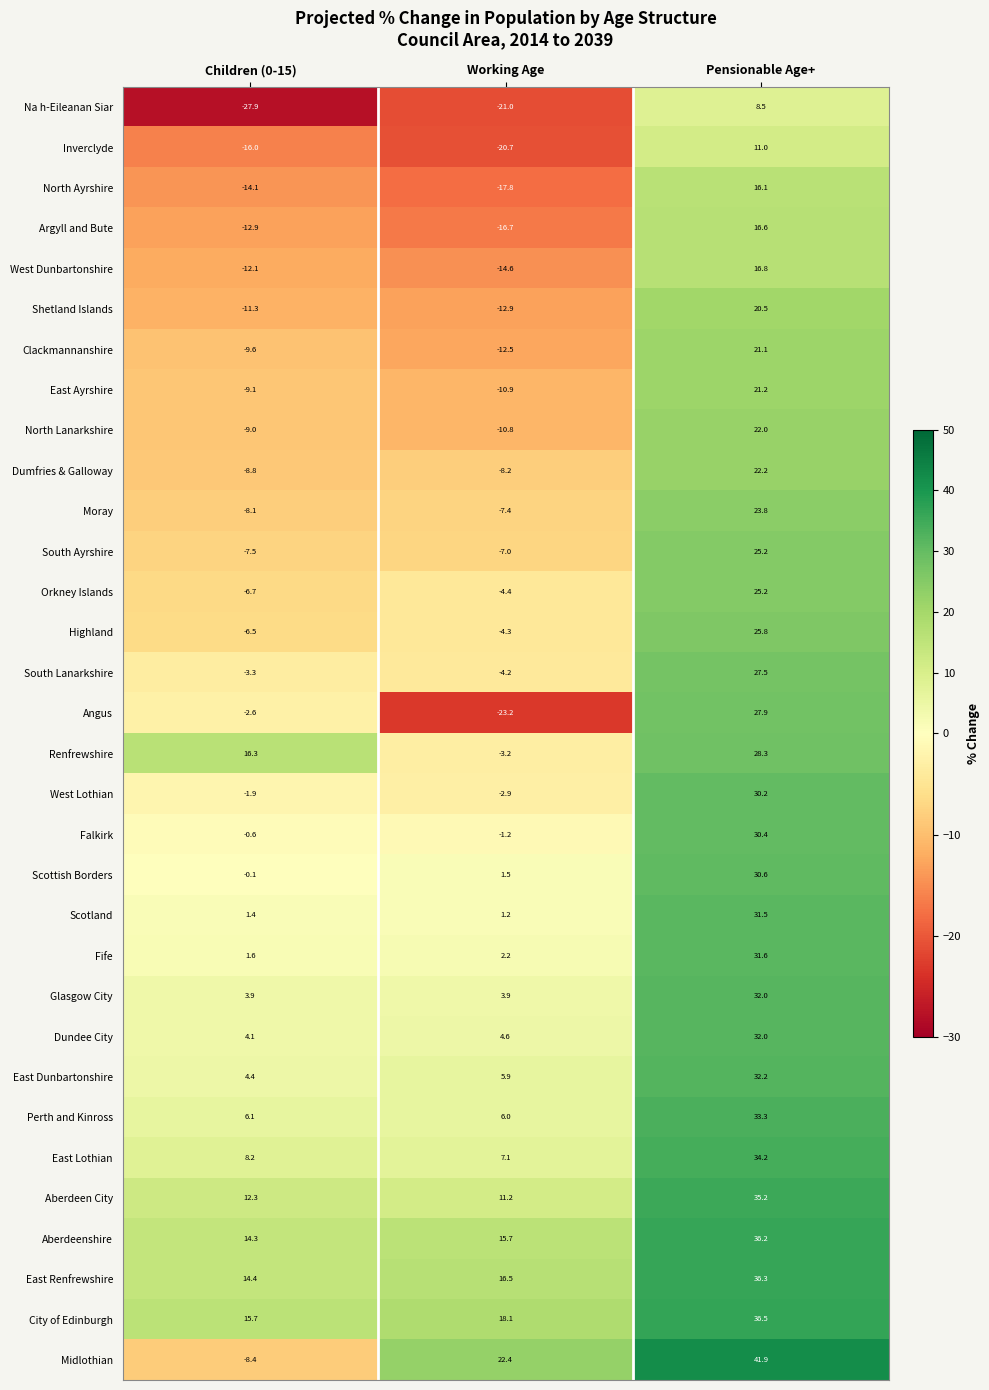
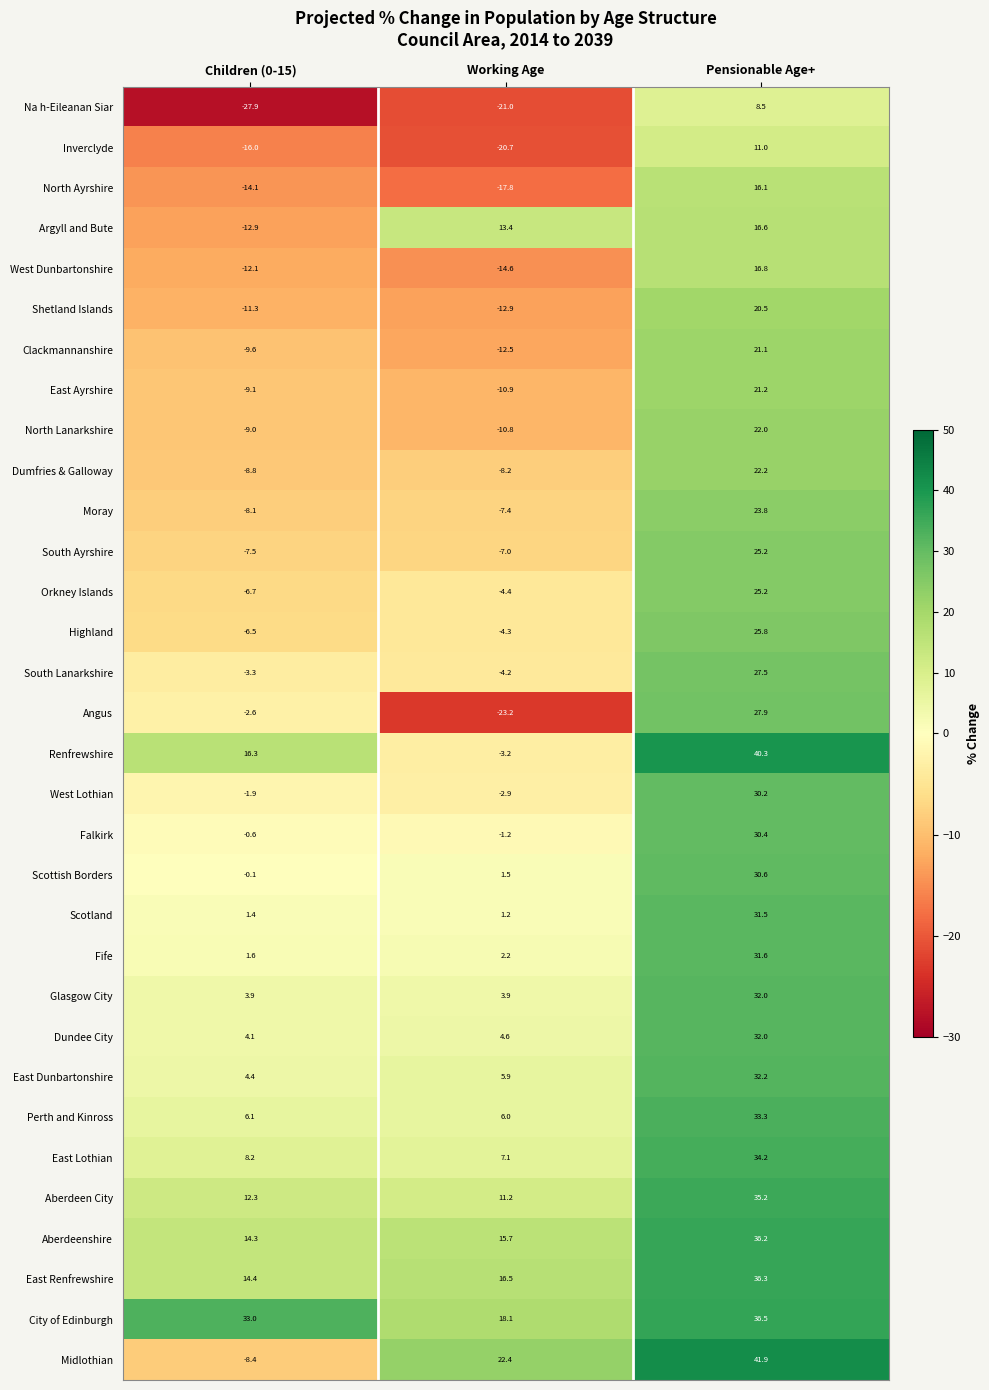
  {
    "Na h-Eileanan Siar": {
      "Children (0-15)": -27.9,
      "Working Age": -21.0,
      "Pensionable Age+": 8.5
    },
    "Inverclyde": {
      "Children (0-15)": -16.0,
      "Working Age": -20.7,
      "Pensionable Age+": 11.0
    },
    "North Ayrshire": {
      "Children (0-15)": -14.1,
      "Working Age": -17.8,
      "Pensionable Age+": 16.1
    },
    "Argyll and Bute": {
      "Children (0-15)": -12.9,
-     "Working Age": -16.7,
+     "Working Age": 13.4,
      "Pensionable Age+": 16.6
    },
    "West Dunbartonshire": {
      "Children (0-15)": -12.1,
      "Working Age": -14.6,
      "Pensionable Age+": 16.8
    },
    "Shetland Islands": {
      "Children (0-15)": -11.3,
      "Working Age": -12.9,
      "Pensionable Age+": 20.5
    },
    "Clackmannanshire": {
      "Children (0-15)": -9.6,
      "Working Age": -12.5,
      "Pensionable Age+": 21.1
    },
    "East Ayrshire": {
      "Children (0-15)": -9.1,
      "Working Age": -10.9,
      "Pensionable Age+": 21.2
    },
    "North Lanarkshire": {
      "Children (0-15)": -9.0,
      "Working Age": -10.8,
      "Pensionable Age+": 22.0
    },
    "Dumfries & Galloway": {
      "Children (0-15)": -8.8,
      "Working Age": -8.2,
      "Pensionable Age+": 22.2
    },
    "Moray": {
      "Children (0-15)": -8.1,
      "Working Age": -7.4,
      "Pensionable Age+": 23.8
    },
    "South Ayrshire": {
      "Children (0-15)": -7.5,
      "Working Age": -7.0,
      "Pensionable Age+": 25.2
    },
    "Orkney Islands": {
      "Children (0-15)": -6.7,
      "Working Age": -4.4,
      "Pensionable Age+": 25.2
    },
    "Highland": {
      "Children (0-15)": -6.5,
      "Working Age": -4.3,
      "Pensionable Age+": 25.8
    },
    "South Lanarkshire": {
      "Children (0-15)": -3.3,
      "Working Age": -4.2,
      "Pensionable Age+": 27.5
    },
    "Angus": {
      "Children (0-15)": -2.6,
      "Working Age": -23.2,
      "Pensionable Age+": 27.9
    },
    "Renfrewshire": {
      "Children (0-15)": 16.3,
      "Working Age": -3.2,
-     "Pensionable Age+": 28.3
+     "Pensionable Age+": 40.3
    },
    "West Lothian": {
      "Children (0-15)": -1.9,
      "Working Age": -2.9,
      "Pensionable Age+": 30.2
    },
    "Falkirk": {
      "Children (0-15)": -0.6,
      "Working Age": -1.2,
      "Pensionable Age+": 30.4
    },
    "Scottish Borders": {
      "Children (0-15)": -0.1,
      "Working Age": 1.5,
      "Pensionable Age+": 30.6
    },
    "Scotland": {
      "Children (0-15)": 1.4,
      "Working Age": 1.2,
      "Pensionable Age+": 31.5
    },
    "Fife": {
      "Children (0-15)": 1.6,
      "Working Age": 2.2,
      "Pensionable Age+": 31.6
    },
    "Glasgow City": {
      "Children (0-15)": 3.9,
      "Working Age": 3.9,
      "Pensionable Age+": 32.0
    },
    "Dundee City": {
      "Children (0-15)": 4.1,
      "Working Age": 4.6,
      "Pensionable Age+": 32.0
    },
    "East Dunbartonshire": {
      "Children (0-15)": 4.4,
      "Working Age": 5.9,
      "Pensionable Age+": 32.2
    },
    "Perth and Kinross": {
      "Children (0-15)": 6.1,
      "Working Age": 6.0,
      "Pensionable Age+": 33.3
    },
    "East Lothian": {
      "Children (0-15)": 8.2,
      "Working Age": 7.1,
      "Pensionable Age+": 34.2
    },
    "Aberdeen City": {
      "Children (0-15)": 12.3,
      "Working Age": 11.2,
      "Pensionable Age+": 35.2
    },
    "Aberdeenshire": {
      "Children (0-15)": 14.3,
      "Working Age": 15.7,
      "Pensionable Age+": 36.2
    },
    "East Renfrewshire": {
      "Children (0-15)": 14.4,
      "Working Age": 16.5,
      "Pensionable Age+": 36.3
    },
    "City of Edinburgh": {
-     "Children (0-15)": 15.7,
+     "Children (0-15)": 33.0,
      "Working Age": 18.1,
      "Pensionable Age+": 36.5
    },
    "Midlothian": {
      "Children (0-15)": -8.4,
      "Working Age": 22.4,
      "Pensionable Age+": 41.9
    }
  }
